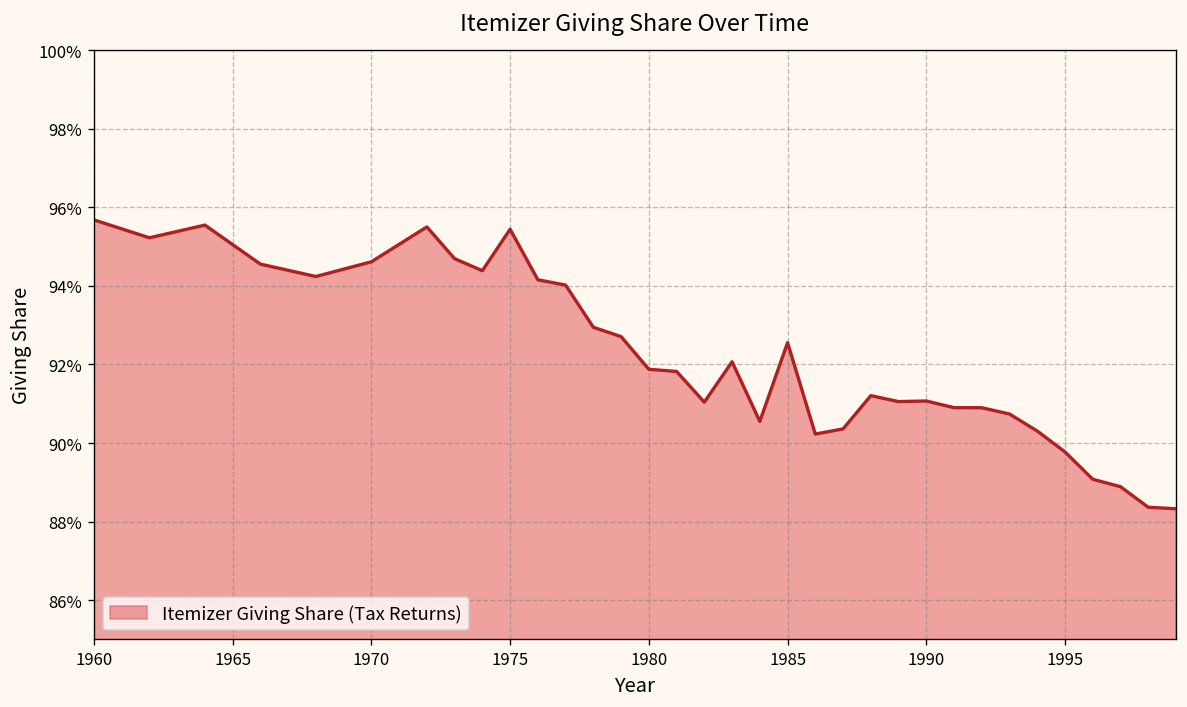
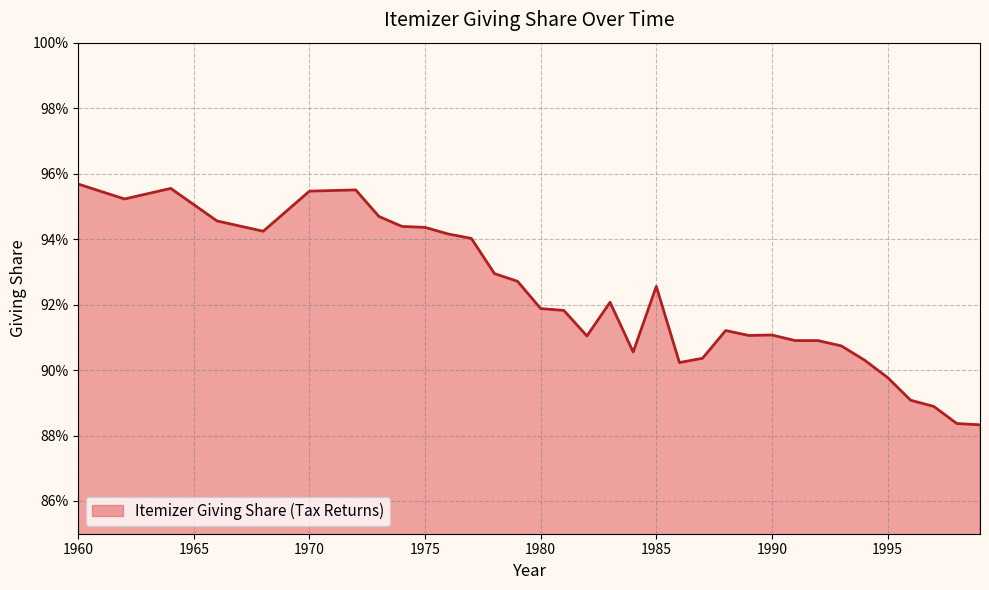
  {
    "1960": "95.7%",
-   "1970": "94.6%",
-   "1975": "95.4%",
+   "1970": "95.5%",
+   "1975": "94.4%",
    "1980": "91.9%",
    "1985": "92.6%",
    "1990": "91.1%",
    "1995": "89.8%"
  }
